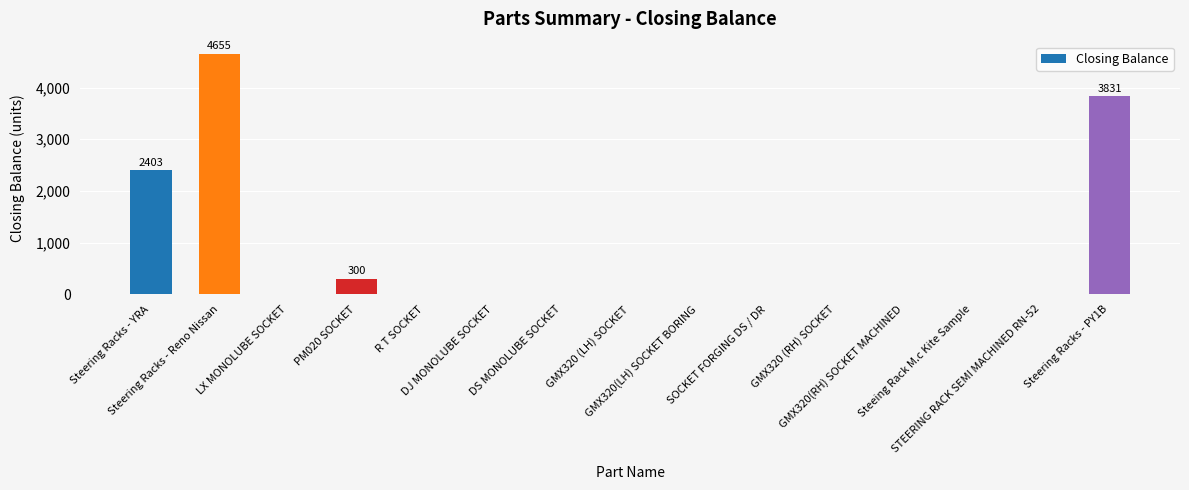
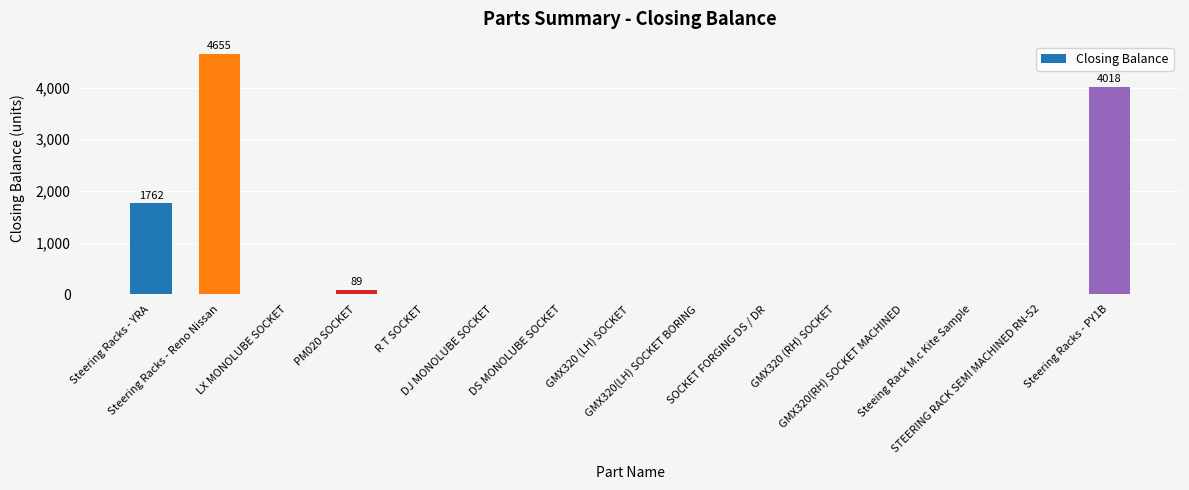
  {
-   "Steering Racks - YRA": 2403,
+   "Steering Racks - YRA": 1762,
    "Steering Racks - Reno Nissan": 4655,
-   "PM020 SOCKET": 300,
-   "Steering Racks - PY1B": 3831
+   "PM020 SOCKET": 89,
+   "Steering Racks - PY1B": 4018
  }
